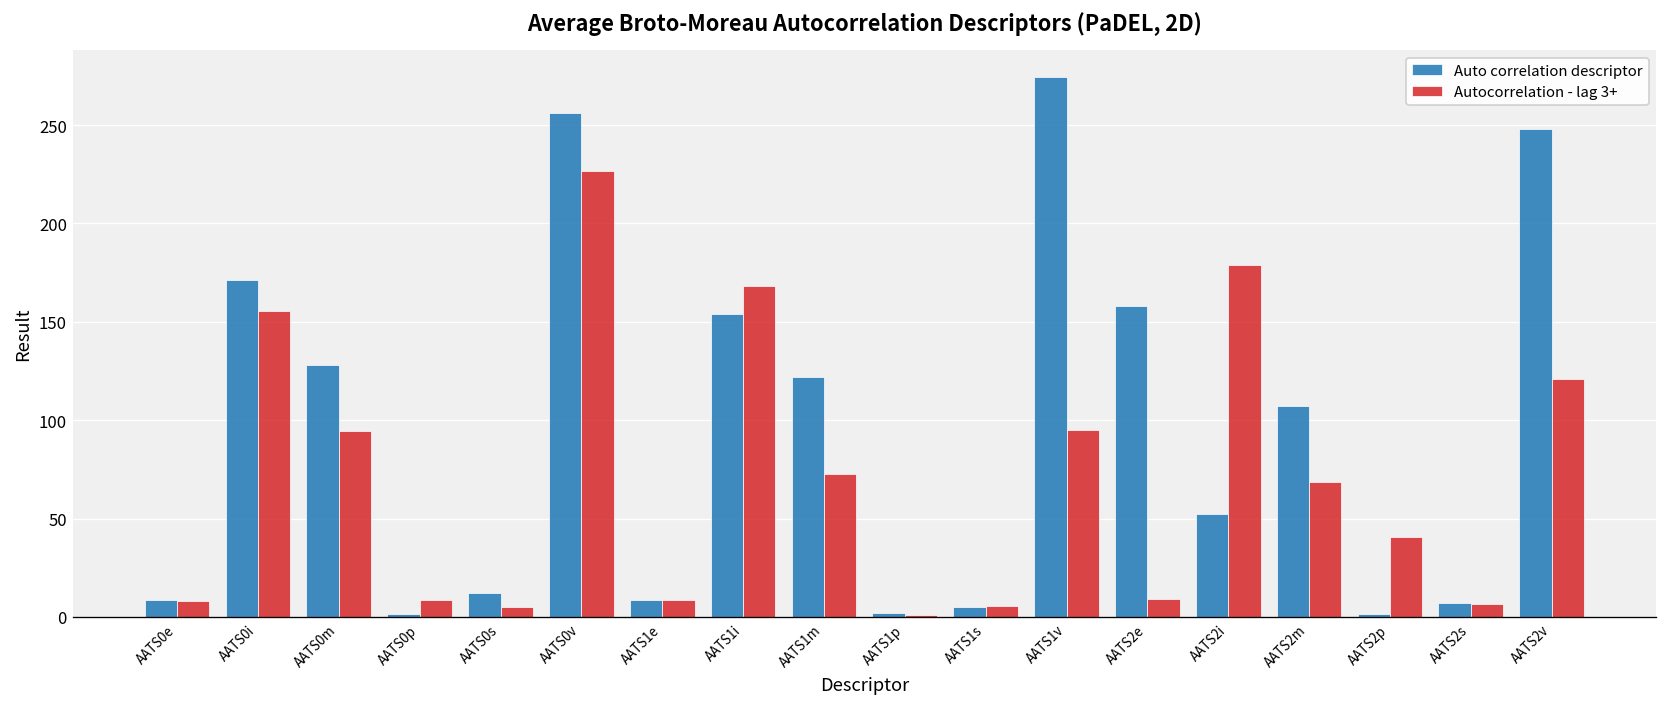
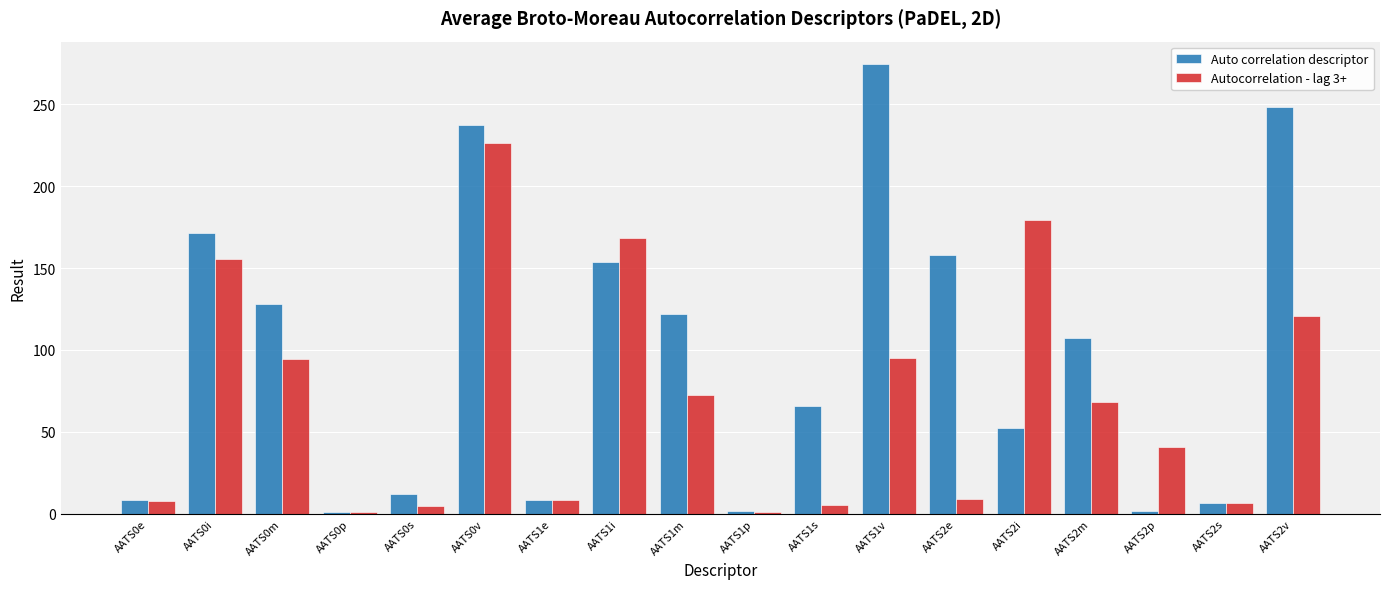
  {
    "Auto correlation descriptor": {
      "AATS0e": 9,
      "AATS0i": 171,
      "AATS0m": 128,
      "AATS0s": 12,
-     "AATS0v": 256,
+     "AATS0v": 237,
      "AATS1e": 8,
      "AATS1i": 154,
      "AATS1m": 122,
      "AATS1p": 2,
-     "AATS1s": 5,
+     "AATS1s": 66,
      "AATS1v": 274,
      "AATS2e": 158,
      "AATS2i": 52,
      "AATS2m": 107,
      "AATS2p": 2,
      "AATS2s": 7,
      "AATS2v": 248
    },
    "Autocorrelation - lag 3+": {
      "AATS0e": 8,
      "AATS0i": 156,
      "AATS0m": 94,
-     "AATS0p": 9,
+     "AATS0p": 1,
      "AATS0s": 5,
      "AATS0v": 227,
      "AATS1e": 8,
      "AATS1i": 168,
      "AATS1m": 73,
      "AATS1s": 6,
      "AATS1v": 95,
      "AATS2e": 9,
      "AATS2i": 179,
      "AATS2m": 68,
      "AATS2p": 41,
      "AATS2s": 7,
      "AATS2v": 121
    }
  }
